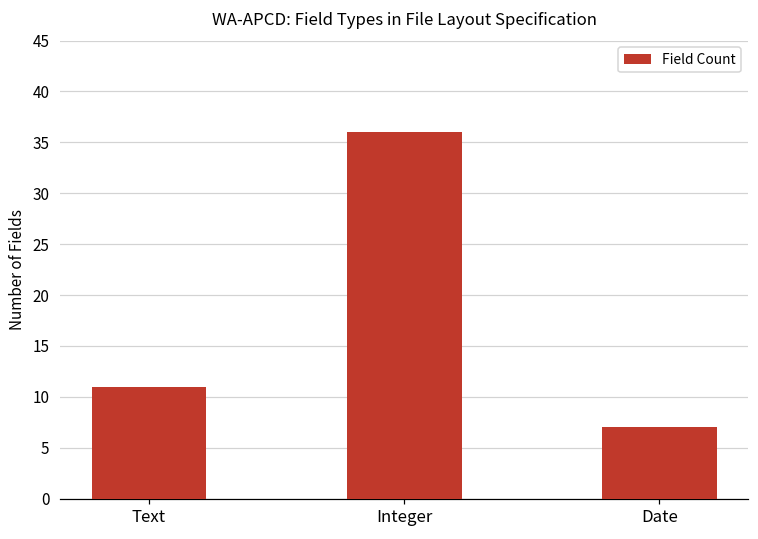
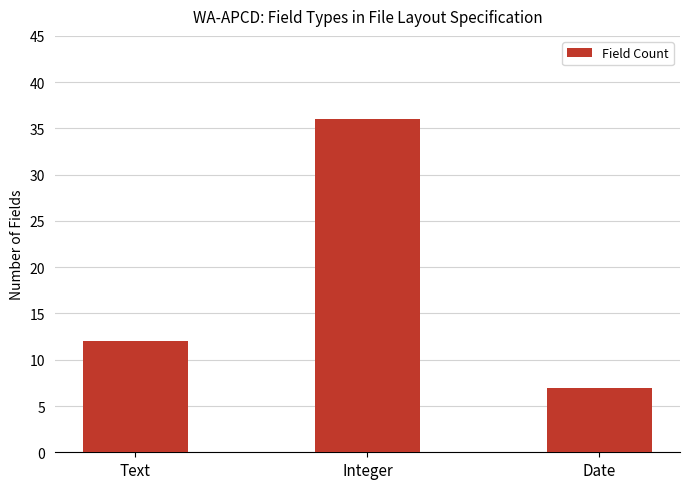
  {
-   "Text": 11,
+   "Text": 12,
    "Integer": 36,
    "Date": 7
  }
